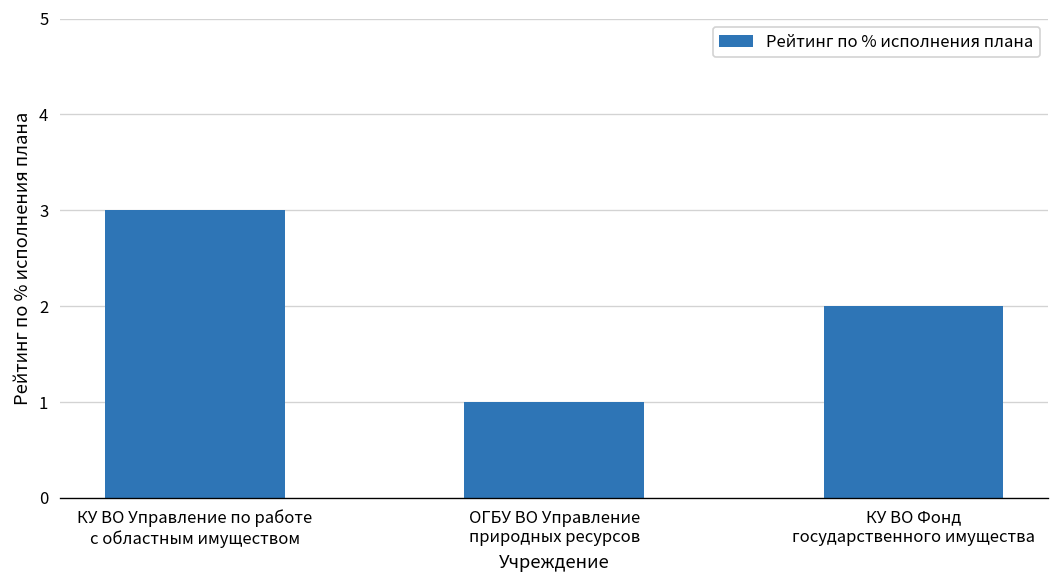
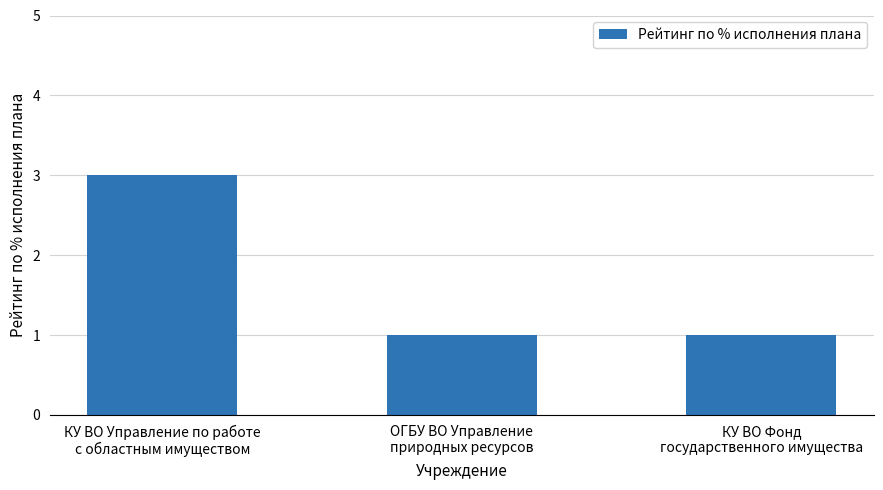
  {
    "КУ ВО Управление по работе с областным имуществом": 3,
    "ОГБУ ВО Управление природных ресурсов": 1,
-   "КУ ВО Фонд государственного имущества": 2
+   "КУ ВО Фонд государственного имущества": 1
  }
